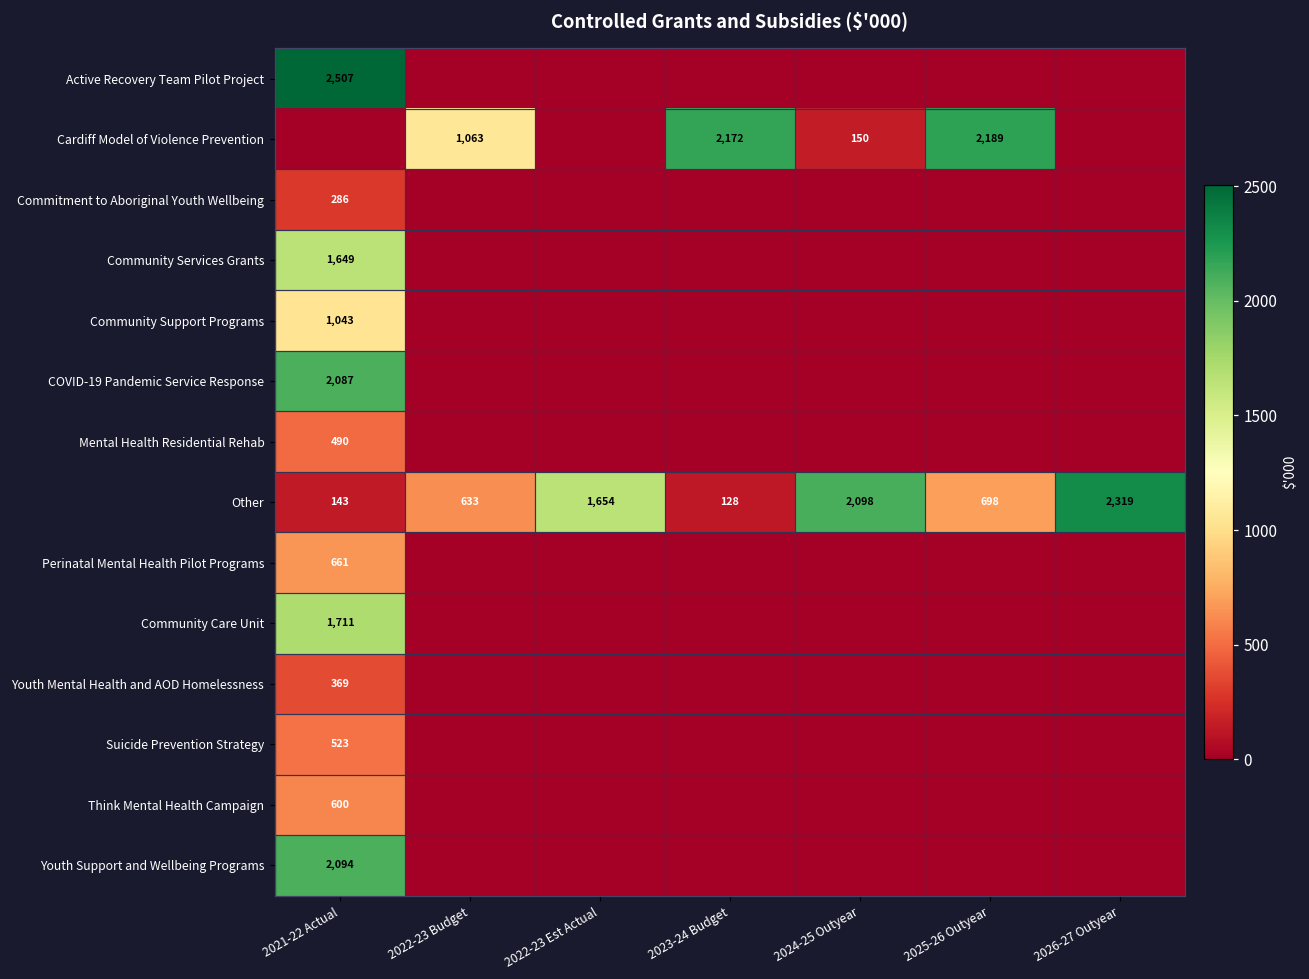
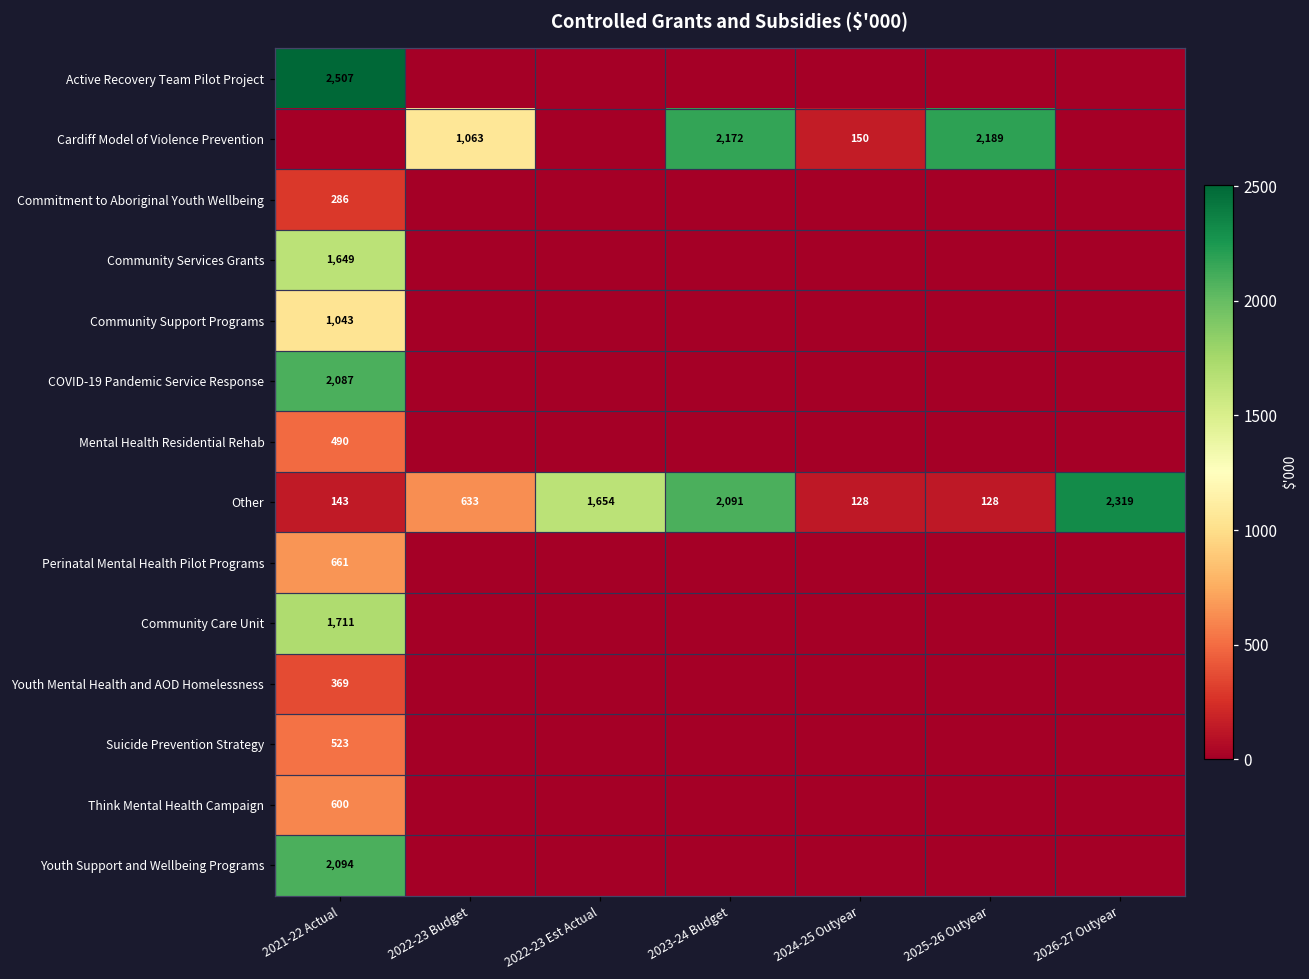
  {
    "Active Recovery Team Pilot Project": {
      "2021-22 Actual": "2,507"
    },
    "Cardiff Model of Violence Prevention": {
      "2022-23 Budget": "1,063",
      "2023-24 Budget": "2,172",
      "2024-25 Outyear": "150",
      "2025-26 Outyear": "2,189"
    },
    "Commitment to Aboriginal Youth Wellbeing": {
      "2021-22 Actual": "286"
    },
    "Community Services Grants": {
      "2021-22 Actual": "1,649"
    },
    "Community Support Programs": {
      "2021-22 Actual": "1,043"
    },
    "COVID-19 Pandemic Service Response": {
      "2021-22 Actual": "2,087"
    },
    "Mental Health Residential Rehab": {
      "2021-22 Actual": "490"
    },
    "Other": {
      "2021-22 Actual": "143",
      "2022-23 Budget": "633",
      "2022-23 Est Actual": "1,654",
-     "2023-24 Budget": "128",
-     "2024-25 Outyear": "2,098",
-     "2025-26 Outyear": "698",
+     "2023-24 Budget": "2,091",
+     "2024-25 Outyear": "128",
+     "2025-26 Outyear": "128",
      "2026-27 Outyear": "2,319"
    },
    "Perinatal Mental Health Pilot Programs": {
      "2021-22 Actual": "661"
    },
    "Community Care Unit": {
      "2021-22 Actual": "1,711"
    },
    "Youth Mental Health and AOD Homelessness": {
      "2021-22 Actual": "369"
    },
    "Suicide Prevention Strategy": {
      "2021-22 Actual": "523"
    },
    "Think Mental Health Campaign": {
      "2021-22 Actual": "600"
    },
    "Youth Support and Wellbeing Programs": {
      "2021-22 Actual": "2,094"
    }
  }
